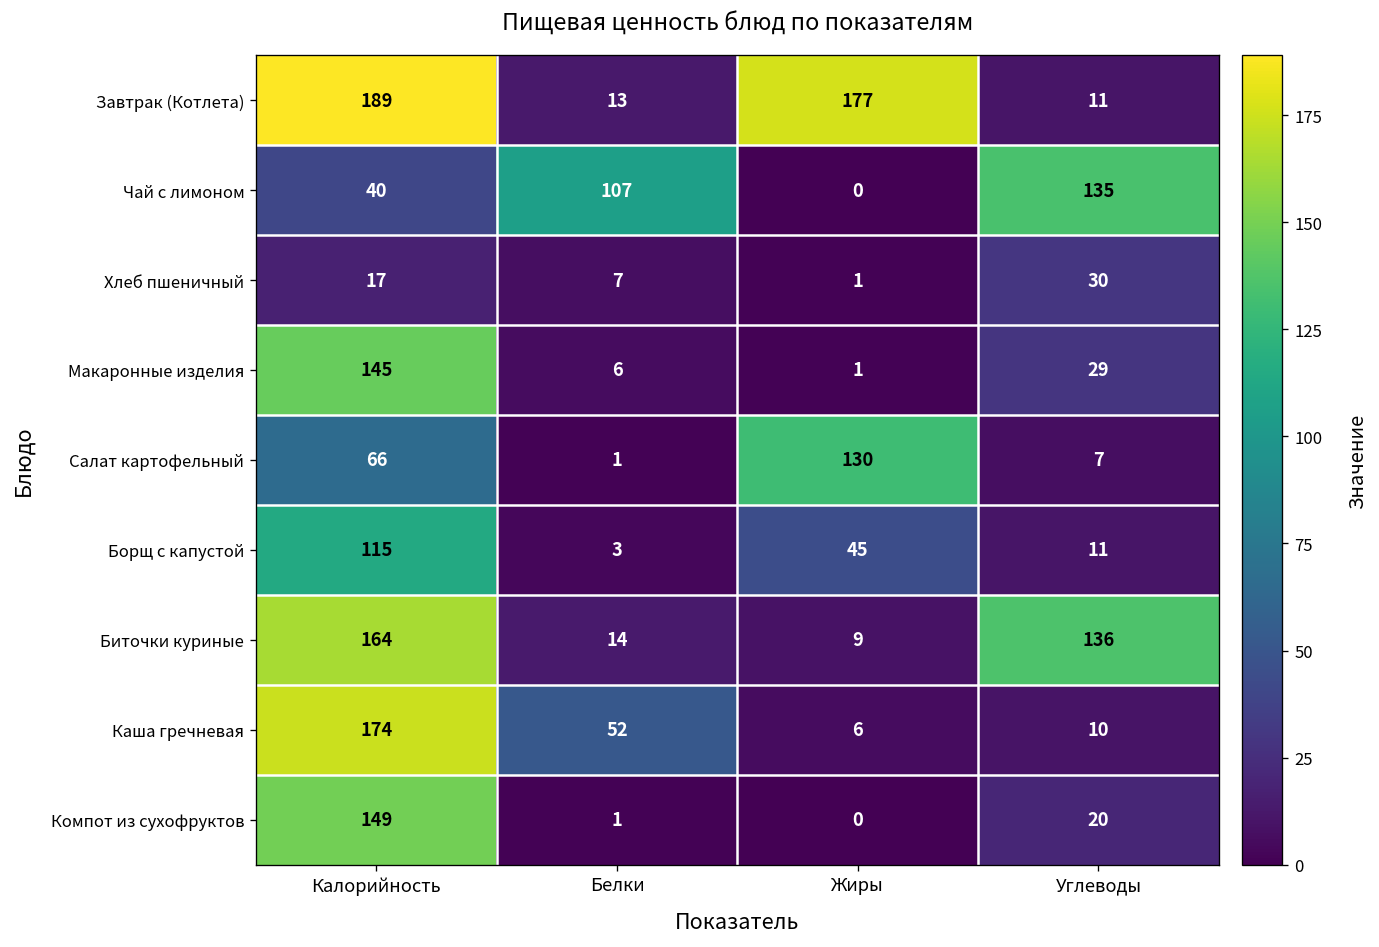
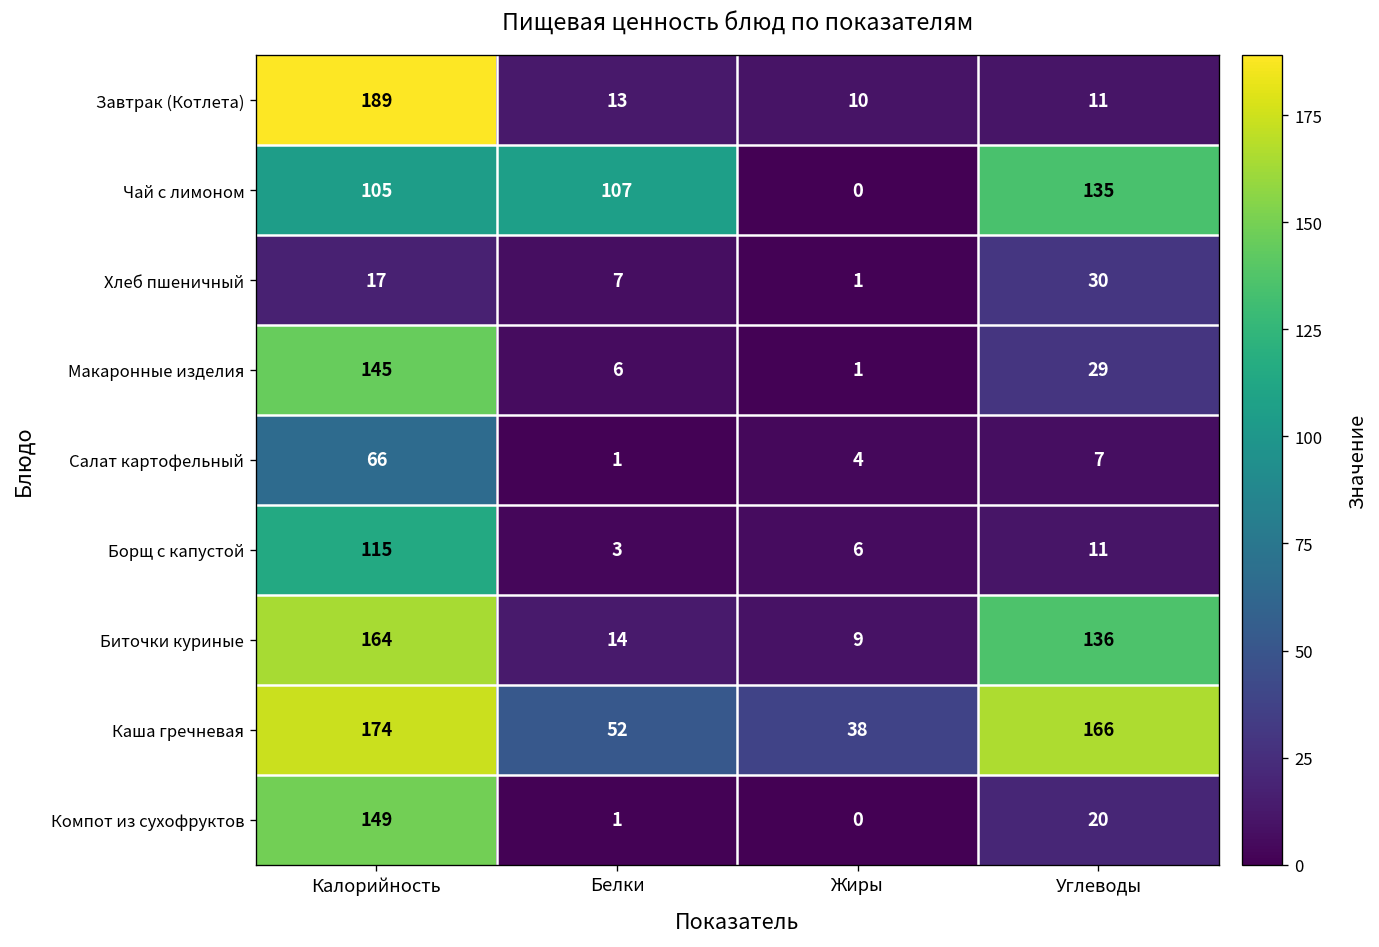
  {
    "Завтрак (Котлета)": {
      "Калорийность": 189,
      "Белки": 13,
-     "Жиры": 177,
+     "Жиры": 10,
      "Углеводы": 11
    },
    "Чай с лимоном": {
-     "Калорийность": 40,
+     "Калорийность": 105,
      "Белки": 107,
      "Жиры": 0,
      "Углеводы": 135
    },
    "Хлеб пшеничный": {
      "Калорийность": 17,
      "Белки": 7,
      "Жиры": 1,
      "Углеводы": 30
    },
    "Макаронные изделия": {
      "Калорийность": 145,
      "Белки": 6,
      "Жиры": 1,
      "Углеводы": 29
    },
    "Салат картофельный": {
      "Калорийность": 66,
      "Белки": 1,
-     "Жиры": 130,
+     "Жиры": 4,
      "Углеводы": 7
    },
    "Борщ с капустой": {
      "Калорийность": 115,
      "Белки": 3,
-     "Жиры": 45,
+     "Жиры": 6,
      "Углеводы": 11
    },
    "Биточки куриные": {
      "Калорийность": 164,
      "Белки": 14,
      "Жиры": 9,
      "Углеводы": 136
    },
    "Каша гречневая": {
      "Калорийность": 174,
      "Белки": 52,
-     "Жиры": 6,
-     "Углеводы": 10
+     "Жиры": 38,
+     "Углеводы": 166
    },
    "Компот из сухофруктов": {
      "Калорийность": 149,
      "Белки": 1,
      "Жиры": 0,
      "Углеводы": 20
    }
  }
